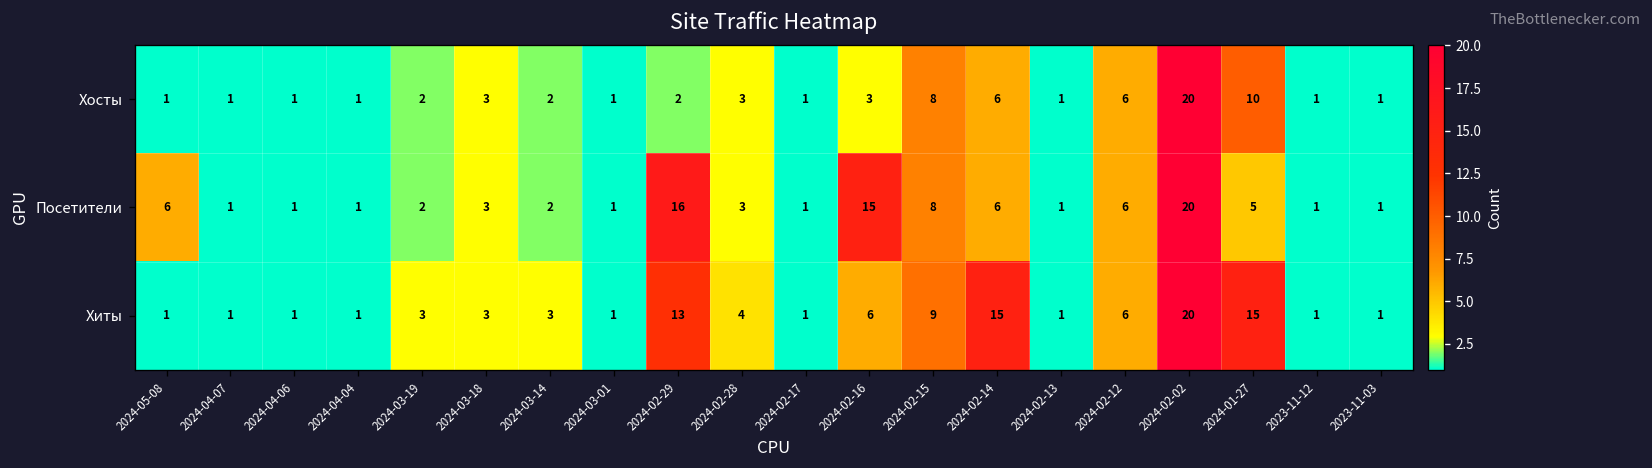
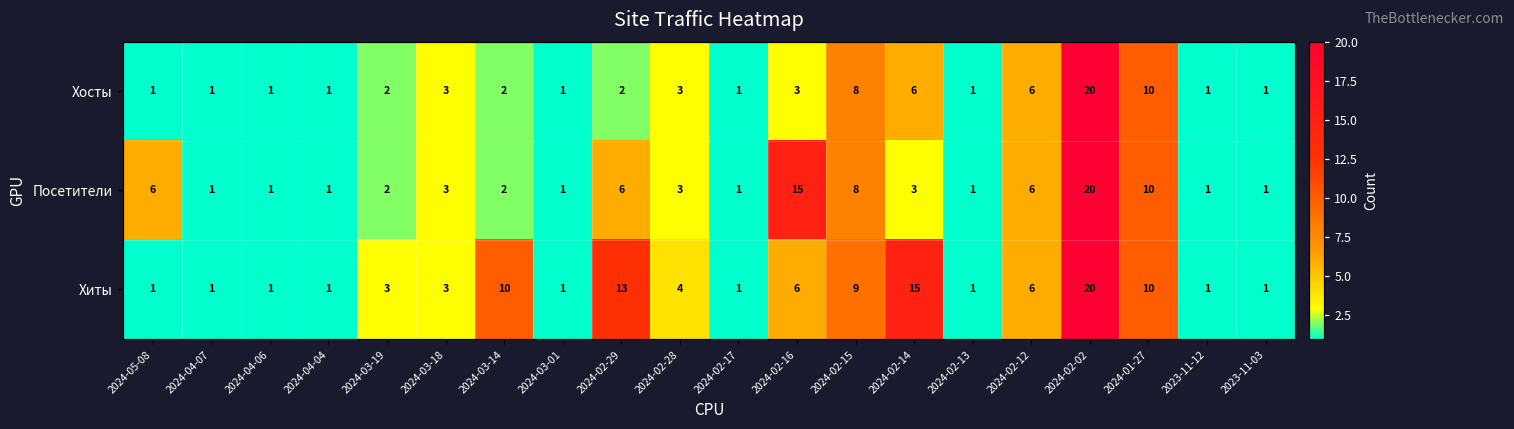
  {
    "Хосты": {
      "2024-05-08": 1,
      "2024-04-07": 1,
      "2024-04-06": 1,
      "2024-04-04": 1,
      "2024-03-19": 2,
      "2024-03-18": 3,
      "2024-03-14": 2,
      "2024-03-01": 1,
      "2024-02-29": 2,
      "2024-02-28": 3,
      "2024-02-17": 1,
      "2024-02-16": 3,
      "2024-02-15": 8,
      "2024-02-14": 6,
      "2024-02-13": 1,
      "2024-02-12": 6,
      "2024-02-02": 20,
      "2024-01-27": 10,
      "2023-11-12": 1,
      "2023-11-03": 1
    },
    "Посетители": {
      "2024-05-08": 6,
      "2024-04-07": 1,
      "2024-04-06": 1,
      "2024-04-04": 1,
      "2024-03-19": 2,
      "2024-03-18": 3,
      "2024-03-14": 2,
      "2024-03-01": 1,
-     "2024-02-29": 16,
+     "2024-02-29": 6,
      "2024-02-28": 3,
      "2024-02-17": 1,
      "2024-02-16": 15,
      "2024-02-15": 8,
-     "2024-02-14": 6,
+     "2024-02-14": 3,
      "2024-02-13": 1,
      "2024-02-12": 6,
      "2024-02-02": 20,
-     "2024-01-27": 5,
+     "2024-01-27": 10,
      "2023-11-12": 1,
      "2023-11-03": 1
    },
    "Хиты": {
      "2024-05-08": 1,
      "2024-04-07": 1,
      "2024-04-06": 1,
      "2024-04-04": 1,
      "2024-03-19": 3,
      "2024-03-18": 3,
-     "2024-03-14": 3,
+     "2024-03-14": 10,
      "2024-03-01": 1,
      "2024-02-29": 13,
      "2024-02-28": 4,
      "2024-02-17": 1,
      "2024-02-16": 6,
      "2024-02-15": 9,
      "2024-02-14": 15,
      "2024-02-13": 1,
      "2024-02-12": 6,
      "2024-02-02": 20,
-     "2024-01-27": 15,
+     "2024-01-27": 10,
      "2023-11-12": 1,
      "2023-11-03": 1
    }
  }
